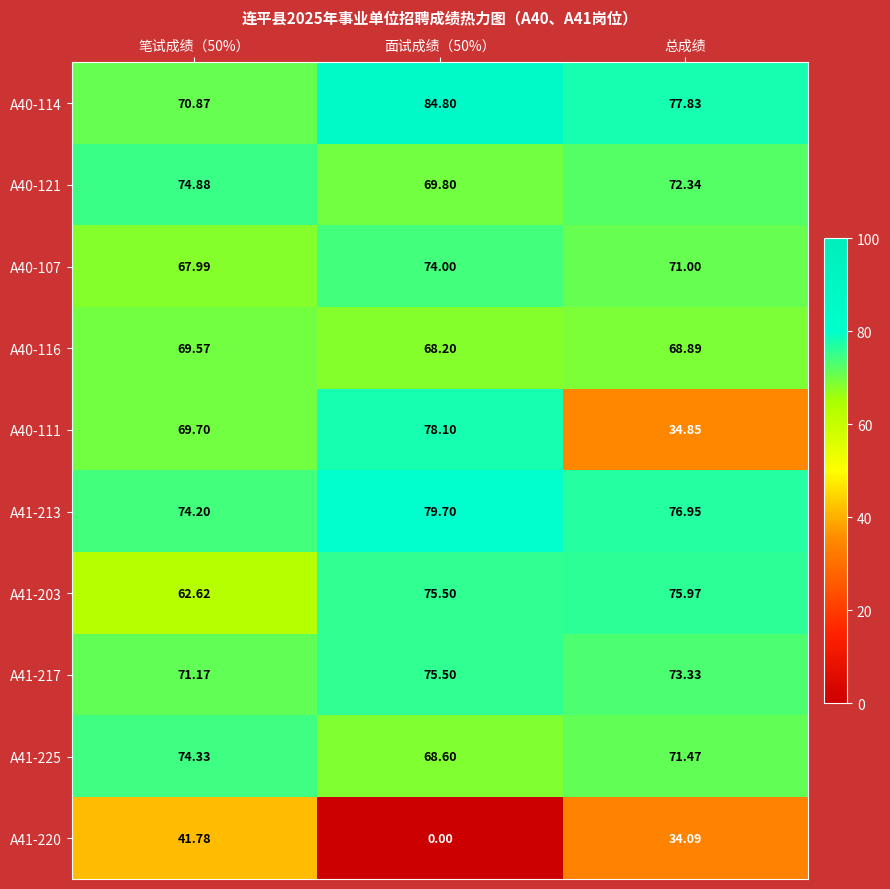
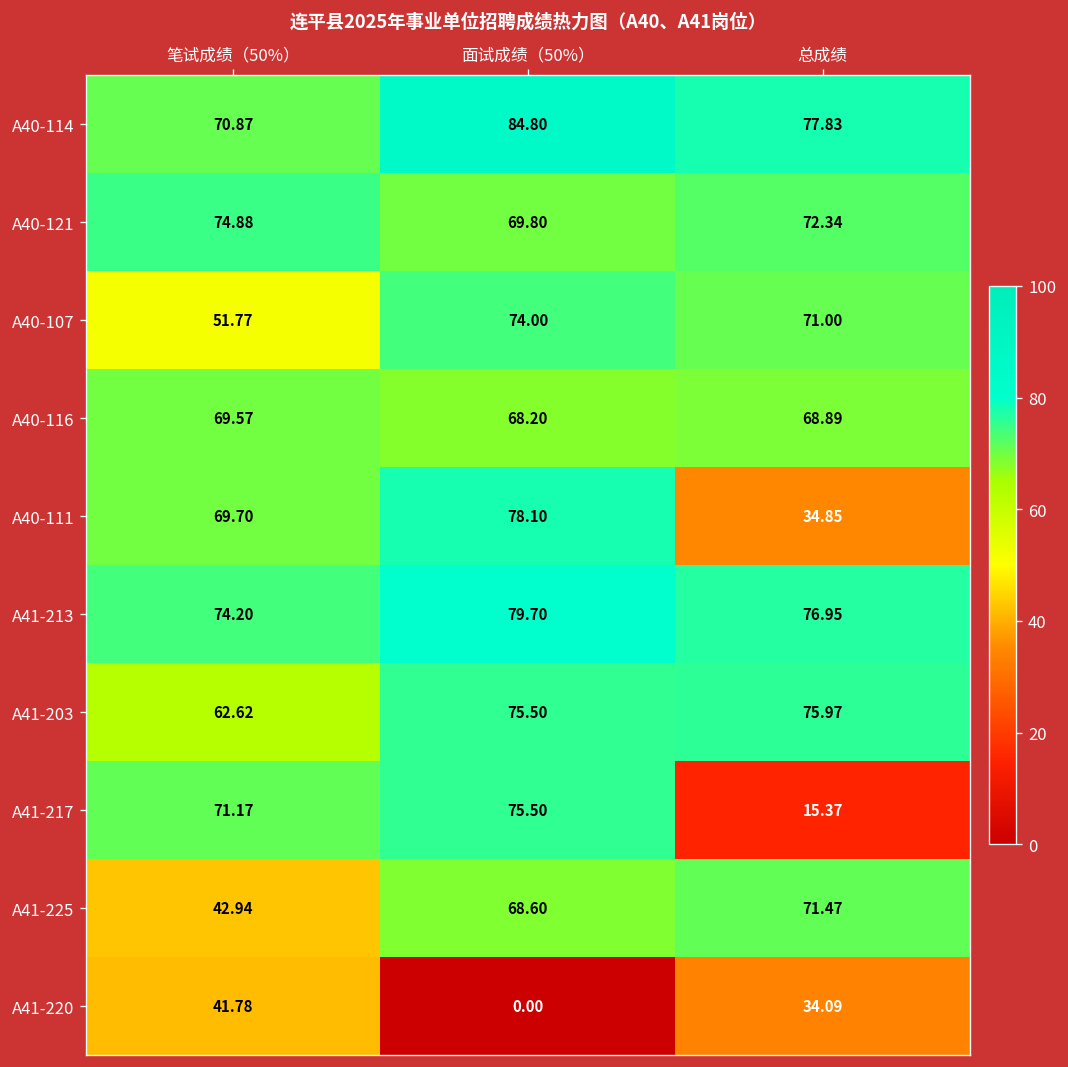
  {
    "A40-114": {
      "笔试成绩（50%）": 70.87,
      "面试成绩（50%）": 84.80,
      "总成绩": 77.83
    },
    "A40-121": {
      "笔试成绩（50%）": 74.88,
      "面试成绩（50%）": 69.80,
      "总成绩": 72.34
    },
    "A40-107": {
-     "笔试成绩（50%）": 67.99,
+     "笔试成绩（50%）": 51.77,
      "面试成绩（50%）": 74.00,
      "总成绩": 71.00
    },
    "A40-116": {
      "笔试成绩（50%）": 69.57,
      "面试成绩（50%）": 68.20,
      "总成绩": 68.89
    },
    "A40-111": {
      "笔试成绩（50%）": 69.70,
      "面试成绩（50%）": 78.10,
      "总成绩": 34.85
    },
    "A41-213": {
      "笔试成绩（50%）": 74.20,
      "面试成绩（50%）": 79.70,
      "总成绩": 76.95
    },
    "A41-203": {
      "笔试成绩（50%）": 62.62,
      "面试成绩（50%）": 75.50,
      "总成绩": 75.97
    },
    "A41-217": {
      "笔试成绩（50%）": 71.17,
      "面试成绩（50%）": 75.50,
-     "总成绩": 73.33
+     "总成绩": 15.37
    },
    "A41-225": {
-     "笔试成绩（50%）": 74.33,
+     "笔试成绩（50%）": 42.94,
      "面试成绩（50%）": 68.60,
      "总成绩": 71.47
    },
    "A41-220": {
      "笔试成绩（50%）": 41.78,
      "面试成绩（50%）": 0.00,
      "总成绩": 34.09
    }
  }
